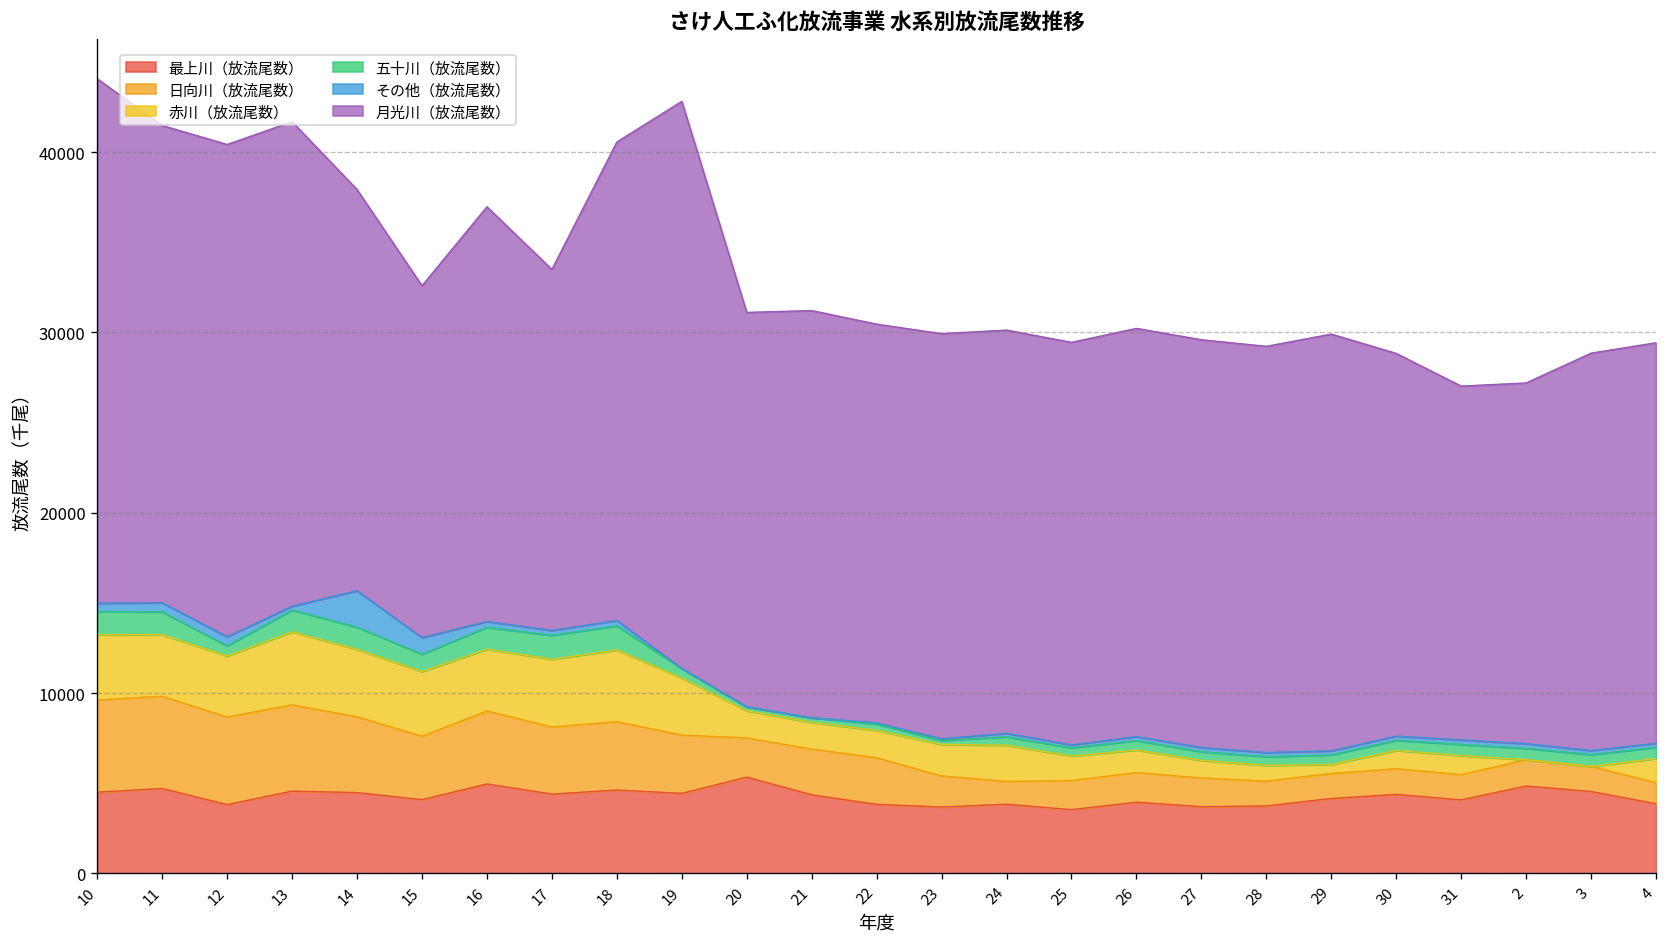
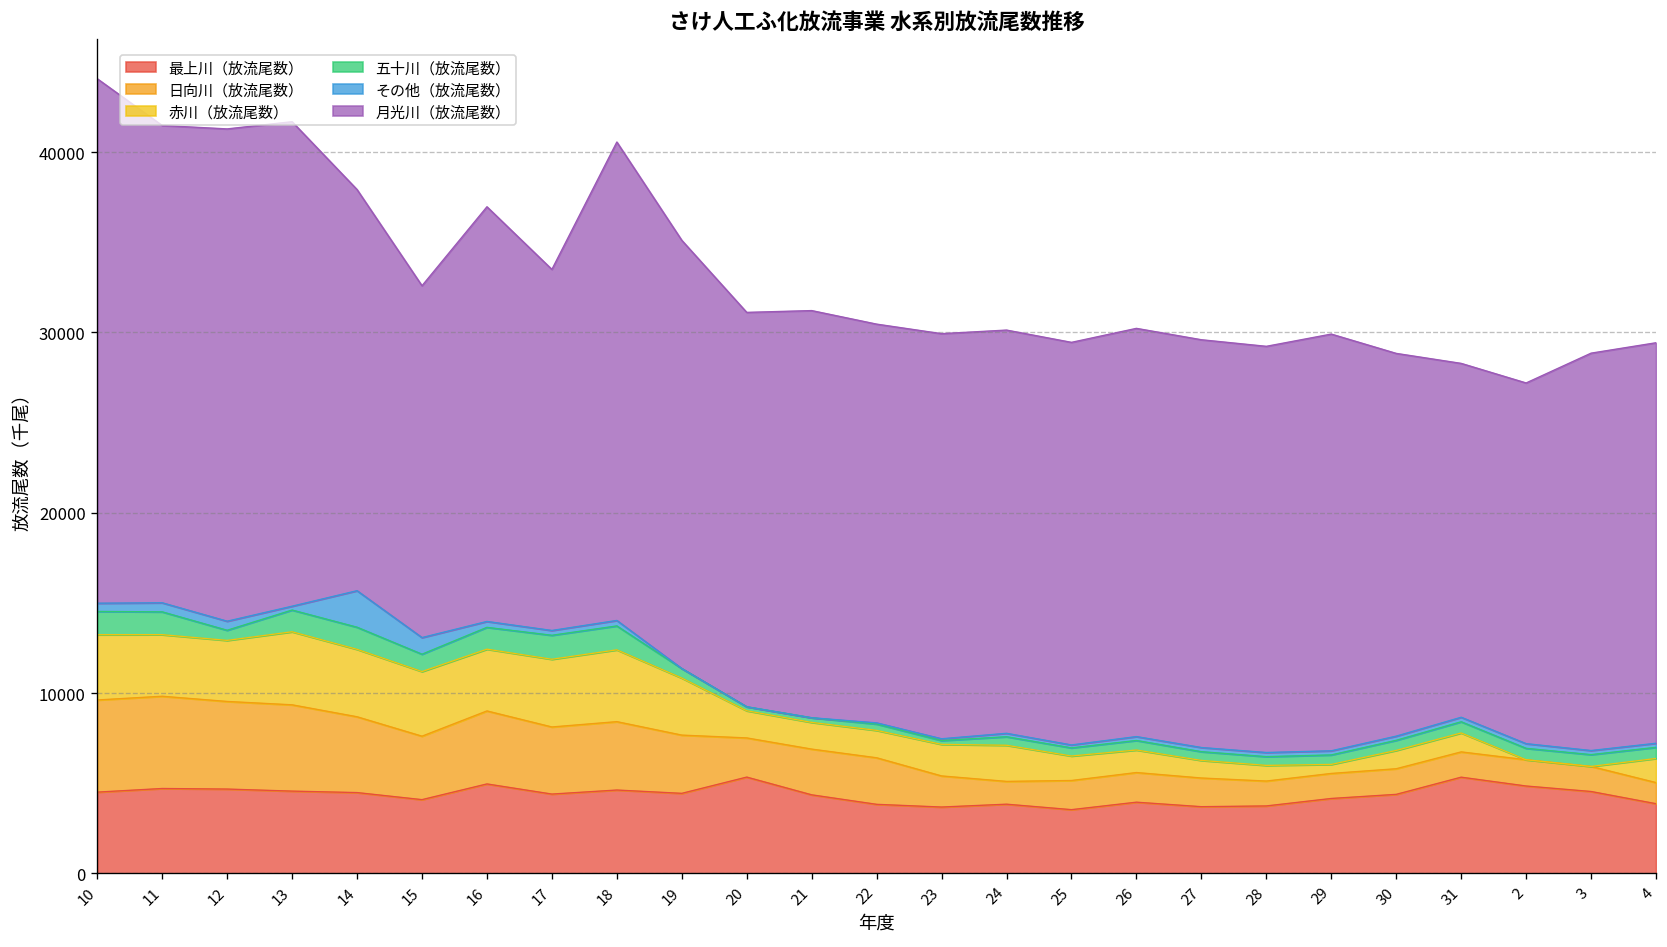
  {
    "最上川（放流尾数）": {
      "10": 4500,
      "11": 4700,
-     "12": 3800,
+     "12": 4700,
      "13": 4600,
      "14": 4500,
      "15": 4100,
      "16": 5000,
      "17": 4400,
      "18": 4600,
      "19": 4400,
      "20": 5300,
      "21": 4400,
      "22": 3800,
      "23": 3700,
      "24": 3800,
      "25": 3500,
      "26": 3900,
      "27": 3700,
      "28": 3700,
      "29": 4200,
      "30": 4400,
-     "31": 4100,
+     "31": 5300,
      "2": 4800,
      "3": 4500,
      "4": 3900
    },
    "五十川（放流尾数）": {
      "10": 1300,
      "11": 1300,
      "12": 600,
      "13": 1200,
      "14": 1200,
      "15": 1000,
      "16": 1200,
      "17": 1300,
      "18": 1300,
      "24": 500,
      "26": 500,
      "27": 500,
      "28": 500,
      "29": 500,
      "30": 600,
      "31": 600,
      "2": 600,
      "3": 700,
      "4": 600
    },
    "その他（放流尾数）": {
      "10": 500,
      "11": 500,
      "12": 500,
      "13": 200,
      "14": 2000,
      "15": 900,
      "16": 300,
      "17": 300,
      "18": 300,
      "24": 200,
      "26": 200,
      "27": 200,
      "28": 200,
      "29": 200,
      "30": 200,
      "31": 300,
      "2": 300,
      "3": 200,
      "4": 200
    },
    "月光川（放流尾数）": {
      "10": 29100,
      "12": 27300,
      "14": 22200,
      "15": 19500,
      "16": 23000,
      "17": 20000,
      "18": 26500,
-     "19": 31500,
+     "19": 23700,
      "20": 21900,
      "21": 22600,
      "22": 22100,
      "23": 22500,
      "24": 22400,
      "25": 22300,
      "26": 22600,
      "27": 22600,
      "28": 22500,
      "29": 23100,
      "30": 21200,
      "31": 19600,
      "2": 20000,
      "3": 22000,
      "4": 22200
    }
  }
